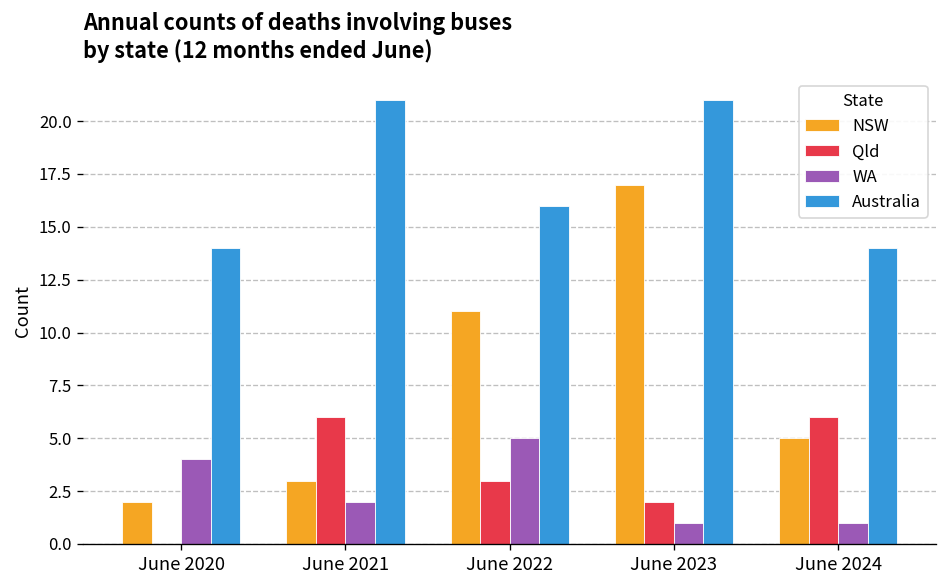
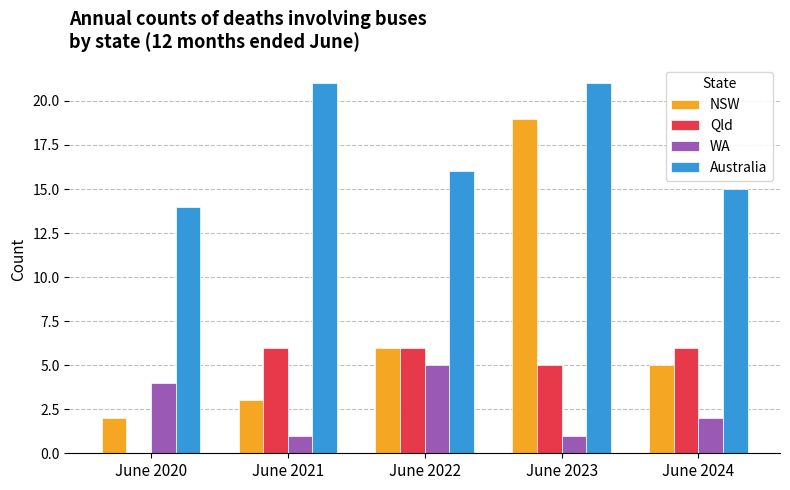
  {
    "NSW": {
      "June 2020": 2,
      "June 2021": 3,
-     "June 2022": 11,
-     "June 2023": 17,
+     "June 2022": 6,
+     "June 2023": 19,
      "June 2024": 5
    },
    "Qld": {
      "June 2020": 0,
      "June 2021": 6,
-     "June 2022": 3,
-     "June 2023": 2,
+     "June 2022": 6,
+     "June 2023": 5,
      "June 2024": 6
    },
    "WA": {
      "June 2020": 4,
-     "June 2021": 2,
+     "June 2021": 1,
      "June 2022": 5,
      "June 2023": 1,
-     "June 2024": 1
+     "June 2024": 2
    },
    "Australia": {
      "June 2020": 14,
      "June 2021": 21,
      "June 2022": 16,
      "June 2023": 21,
-     "June 2024": 14
+     "June 2024": 15
    }
  }
